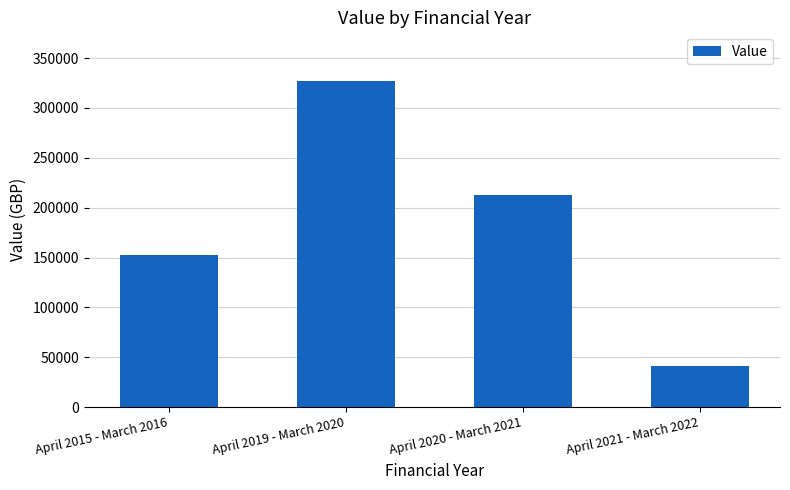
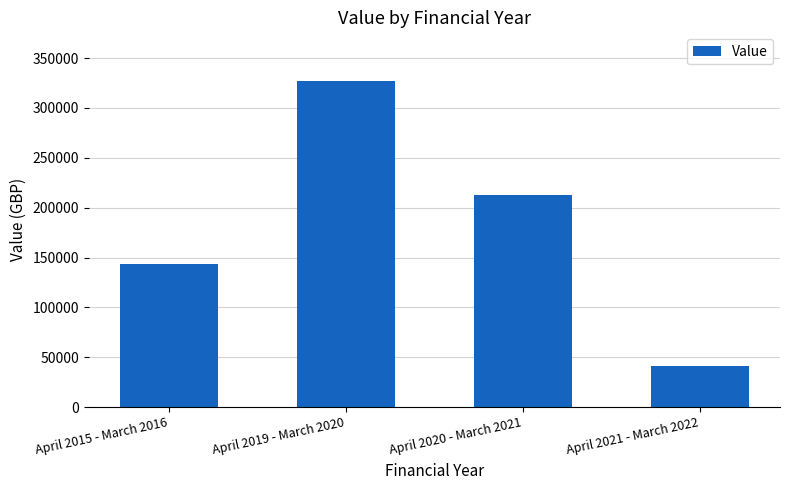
  {
-   "April 2015 - March 2016": 150000,
+   "April 2015 - March 2016": 140000,
    "April 2019 - March 2020": 330000,
    "April 2020 - March 2021": 210000,
    "April 2021 - March 2022": 40000
  }
